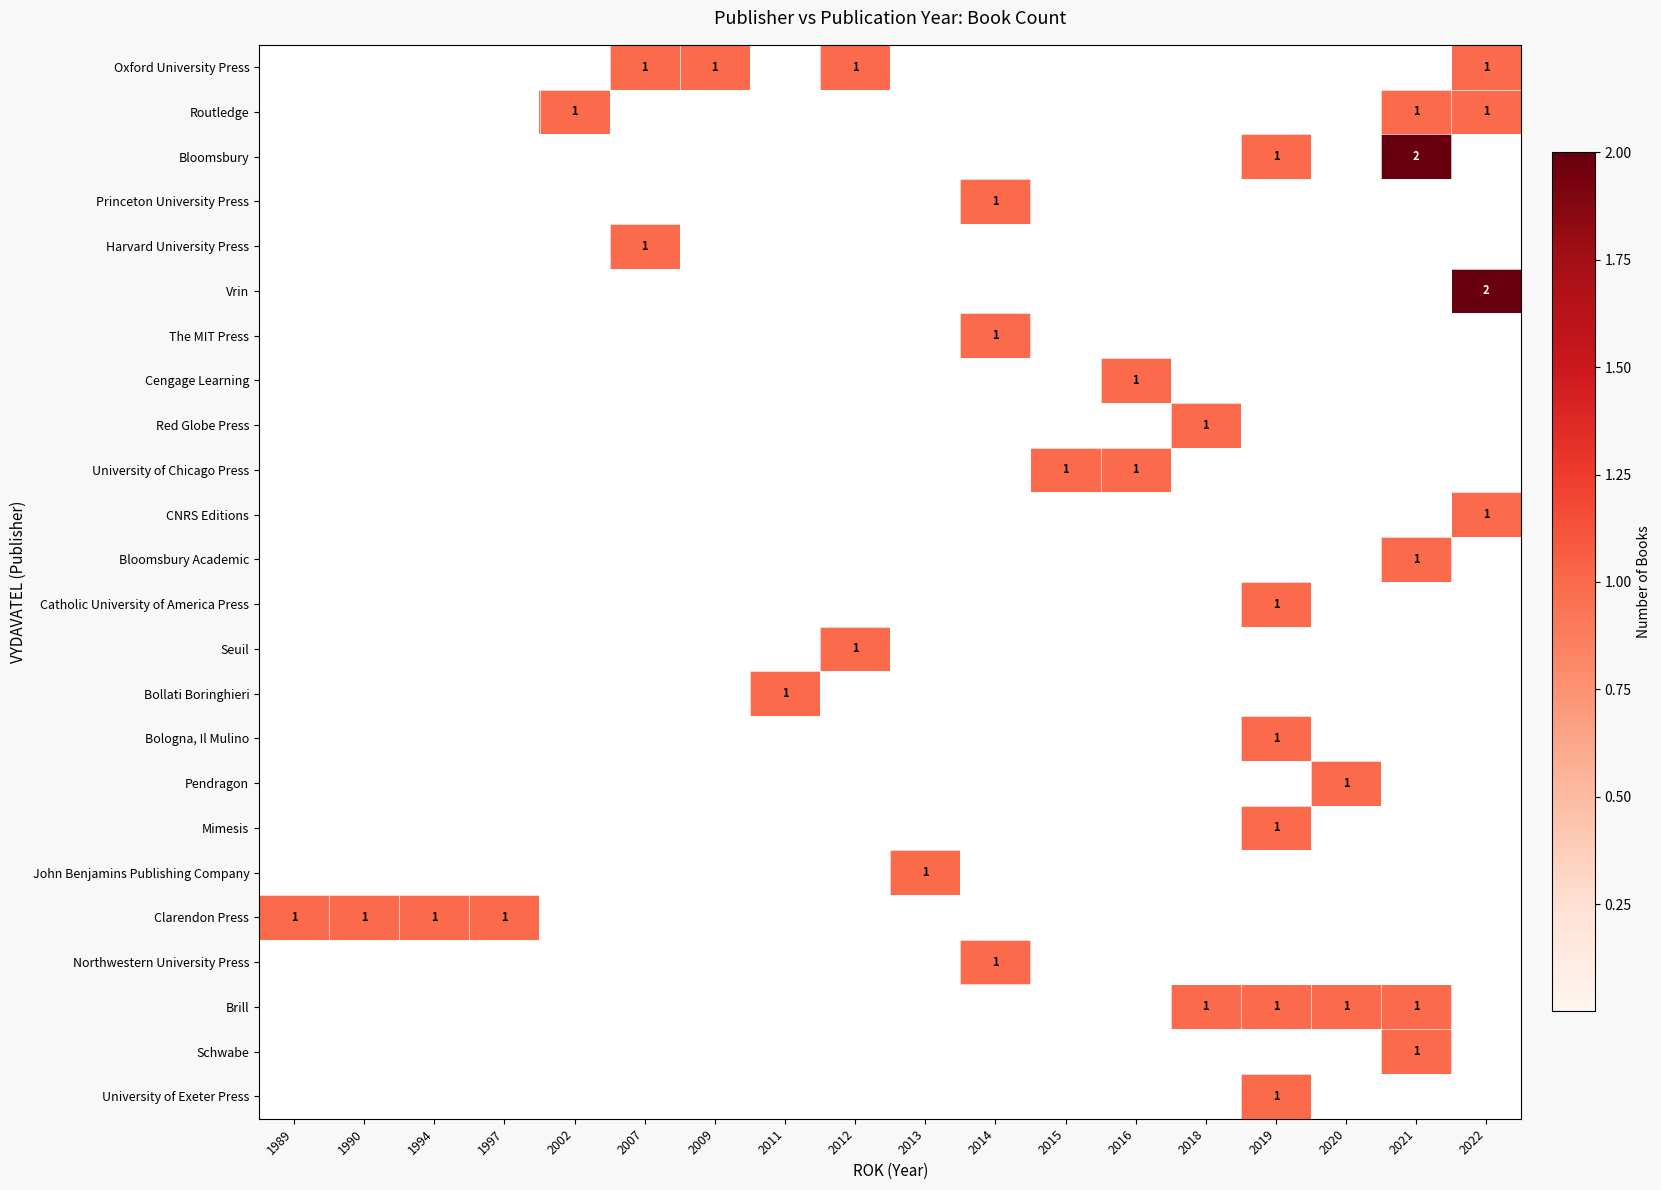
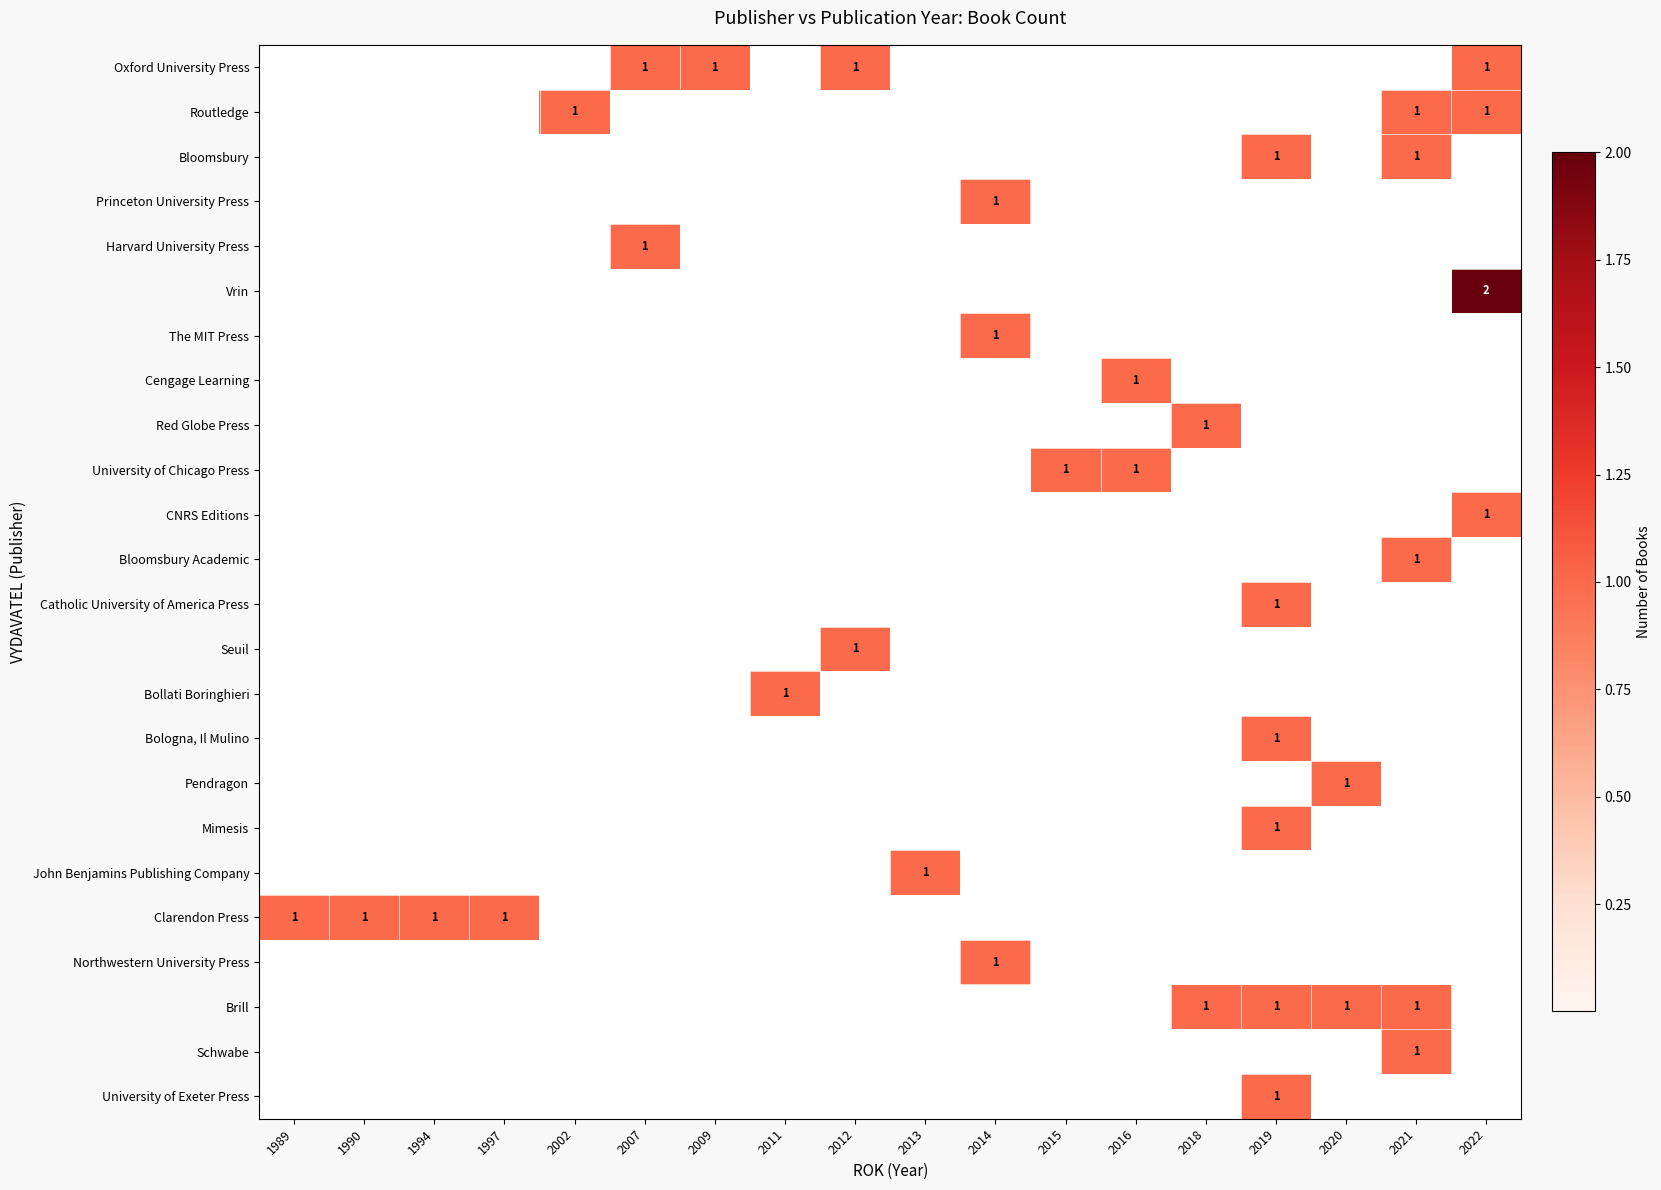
  {
    "Oxford University Press": {
      "2007": 1,
      "2009": 1,
      "2012": 1,
      "2022": 1
    },
    "Routledge": {
      "2002": 1,
      "2021": 1,
      "2022": 1
    },
    "Bloomsbury": {
      "2019": 1,
-     "2021": 2
+     "2021": 1
    },
    "Princeton University Press": {
      "2014": 1
    },
    "Harvard University Press": {
      "2007": 1
    },
    "Vrin": {
      "2022": 2
    },
    "The MIT Press": {
      "2014": 1
    },
    "Cengage Learning": {
      "2016": 1
    },
    "Red Globe Press": {
      "2018": 1
    },
    "University of Chicago Press": {
      "2015": 1,
      "2016": 1
    },
    "CNRS Editions": {
      "2022": 1
    },
    "Bloomsbury Academic": {
      "2021": 1
    },
    "Catholic University of America Press": {
      "2019": 1
    },
    "Seuil": {
      "2012": 1
    },
    "Bollati Boringhieri": {
      "2011": 1
    },
    "Bologna, Il Mulino": {
      "2019": 1
    },
    "Pendragon": {
      "2020": 1
    },
    "Mimesis": {
      "2019": 1
    },
    "John Benjamins Publishing Company": {
      "2013": 1
    },
    "Clarendon Press": {
      "1989": 1,
      "1990": 1,
      "1994": 1,
      "1997": 1
    },
    "Northwestern University Press": {
      "2014": 1
    },
    "Brill": {
      "2018": 1,
      "2019": 1,
      "2020": 1,
      "2021": 1
    },
    "Schwabe": {
      "2021": 1
    },
    "University of Exeter Press": {
      "2019": 1
    }
  }
